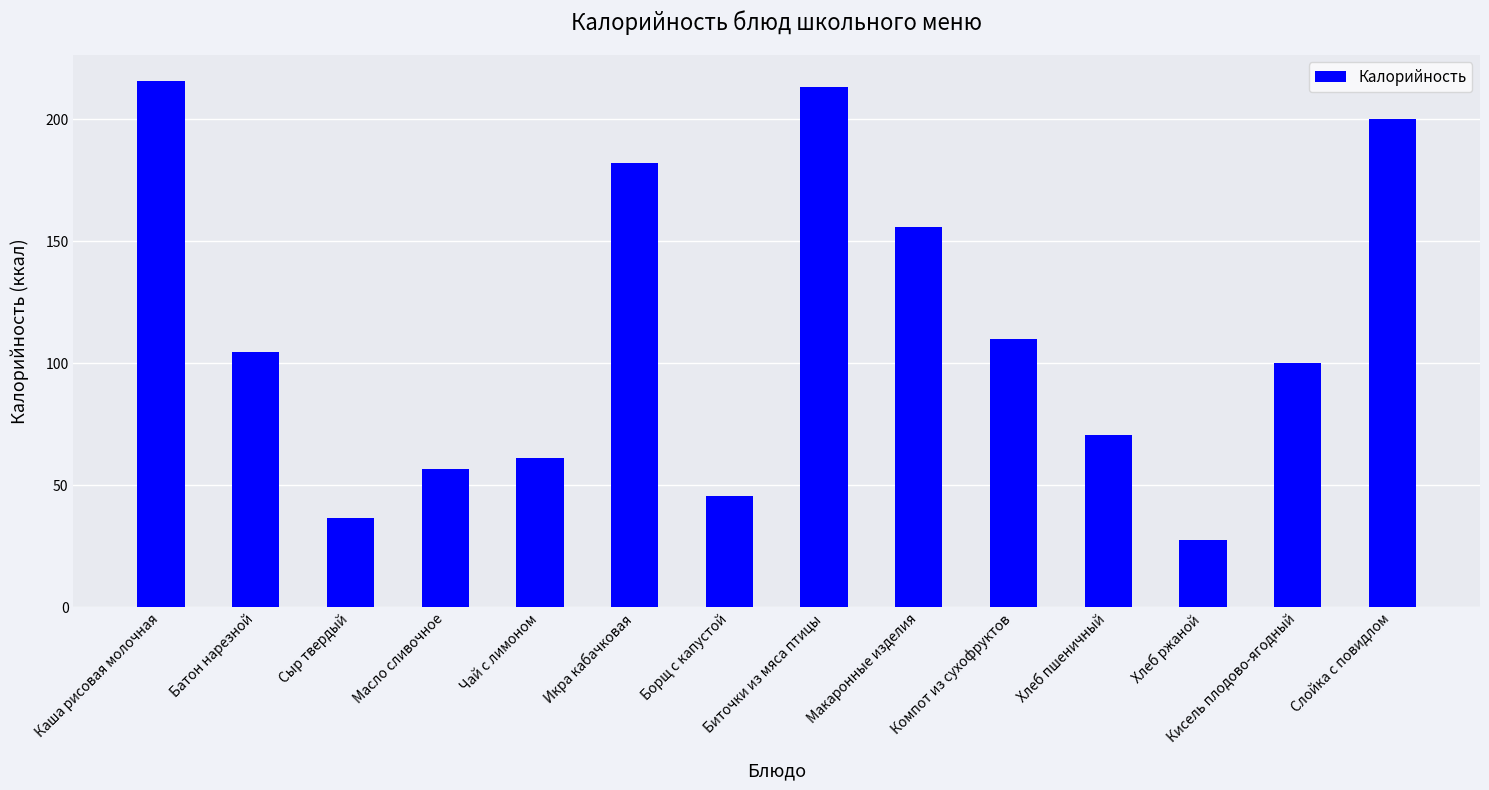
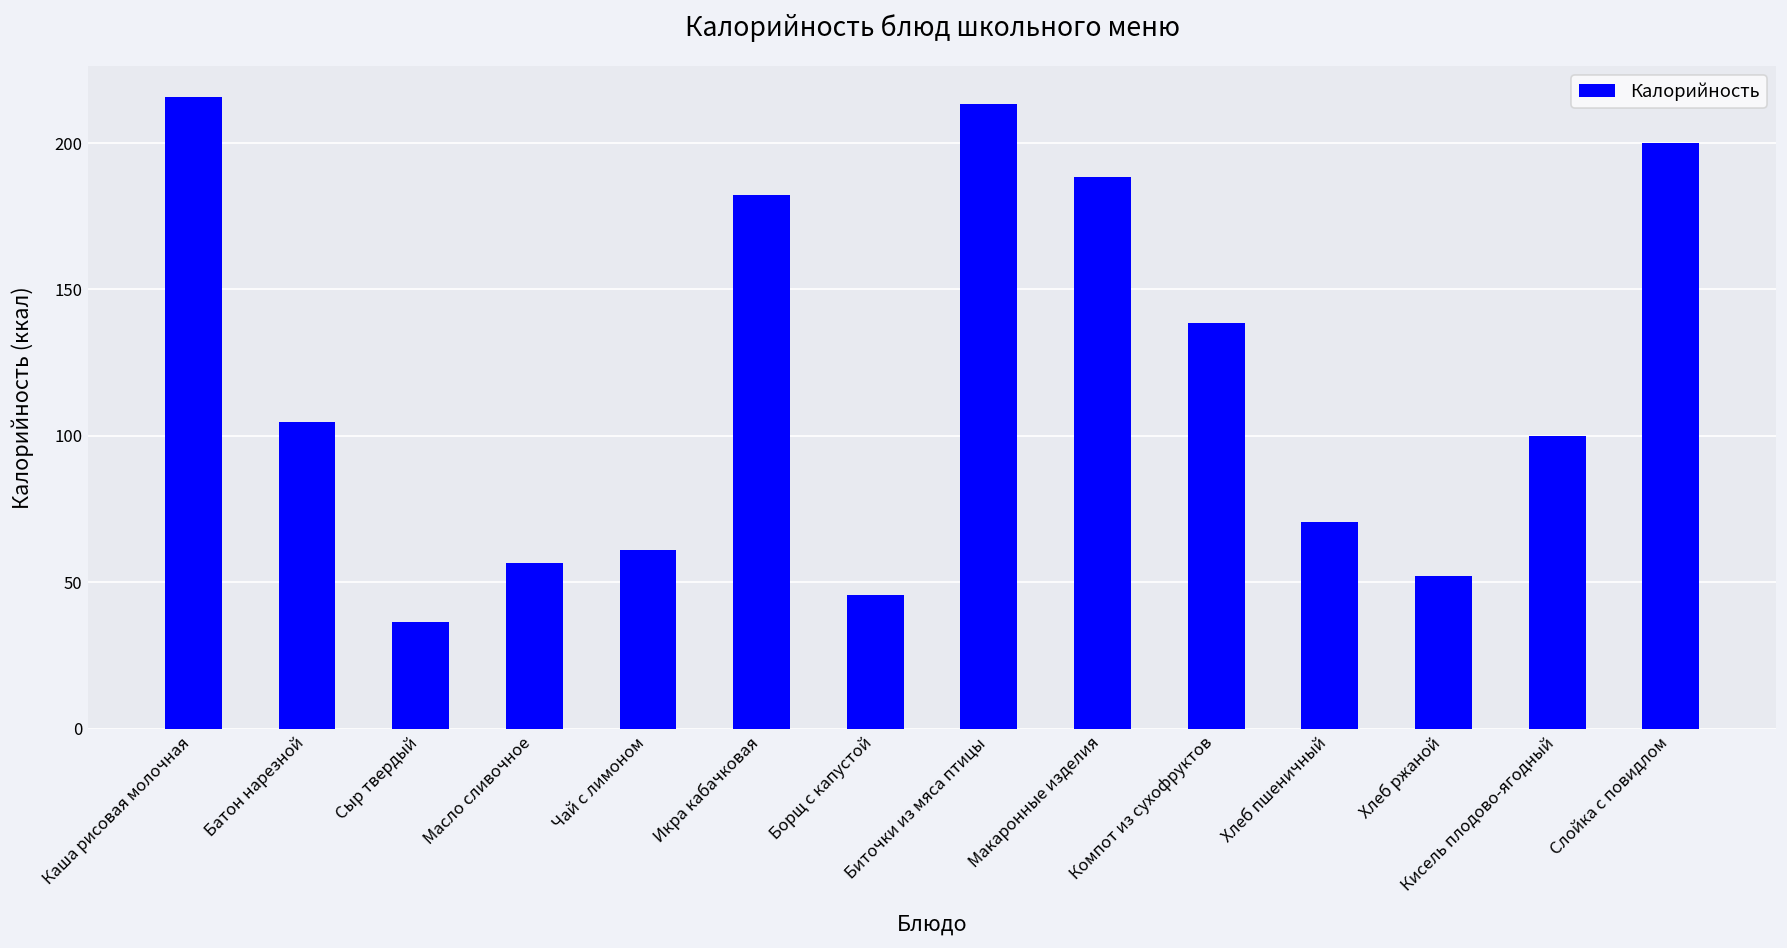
  {
    "Каша рисовая молочная": 216,
    "Батон нарезной": 105,
    "Сыр твердый": 36,
    "Масло сливочное": 57,
    "Чай с лимоном": 61,
    "Икра кабачковая": 182,
    "Борщ с капустой": 46,
    "Биточки из мяса птицы": 213,
-   "Макаронные изделия": 156,
-   "Компот из сухофруктов": 110,
+   "Макаронные изделия": 188,
+   "Компот из сухофруктов": 139,
    "Хлеб пшеничный": 71,
-   "Хлеб ржаной": 27,
+   "Хлеб ржаной": 52,
    "Кисель плодово-ягодный": 100,
    "Слойка с повидлом": 200
  }
